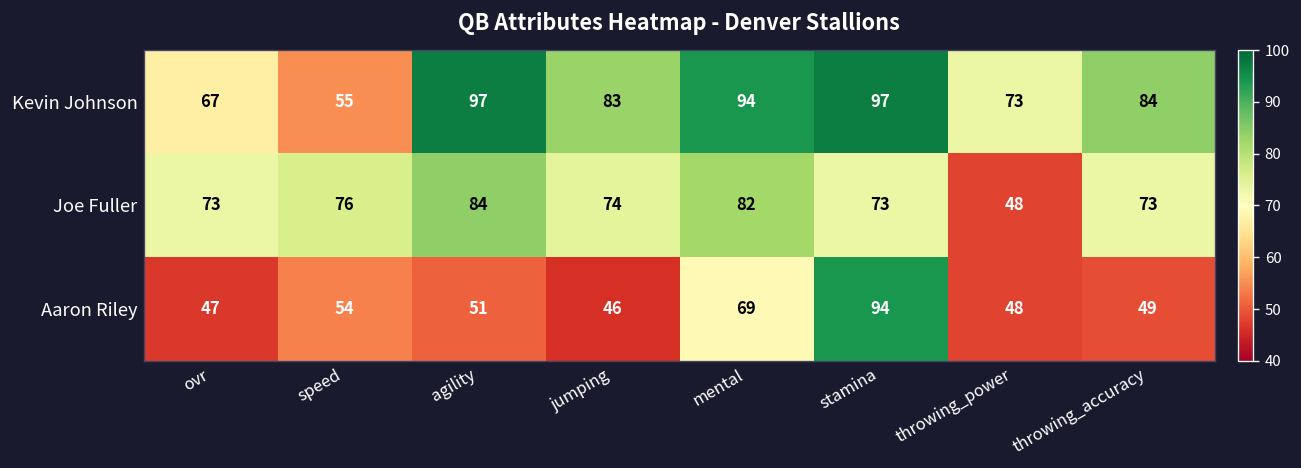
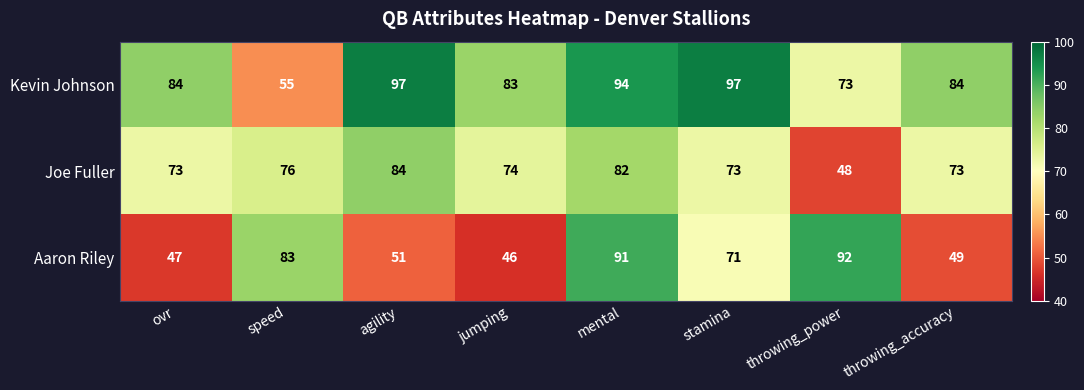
  {
    "Kevin Johnson": {
-     "ovr": 67,
+     "ovr": 84,
      "speed": 55,
      "agility": 97,
      "jumping": 83,
      "mental": 94,
      "stamina": 97,
      "throwing_power": 73,
      "throwing_accuracy": 84
    },
    "Joe Fuller": {
      "ovr": 73,
      "speed": 76,
      "agility": 84,
      "jumping": 74,
      "mental": 82,
      "stamina": 73,
      "throwing_power": 48,
      "throwing_accuracy": 73
    },
    "Aaron Riley": {
      "ovr": 47,
-     "speed": 54,
+     "speed": 83,
      "agility": 51,
      "jumping": 46,
-     "mental": 69,
-     "stamina": 94,
-     "throwing_power": 48,
+     "mental": 91,
+     "stamina": 71,
+     "throwing_power": 92,
      "throwing_accuracy": 49
    }
  }
